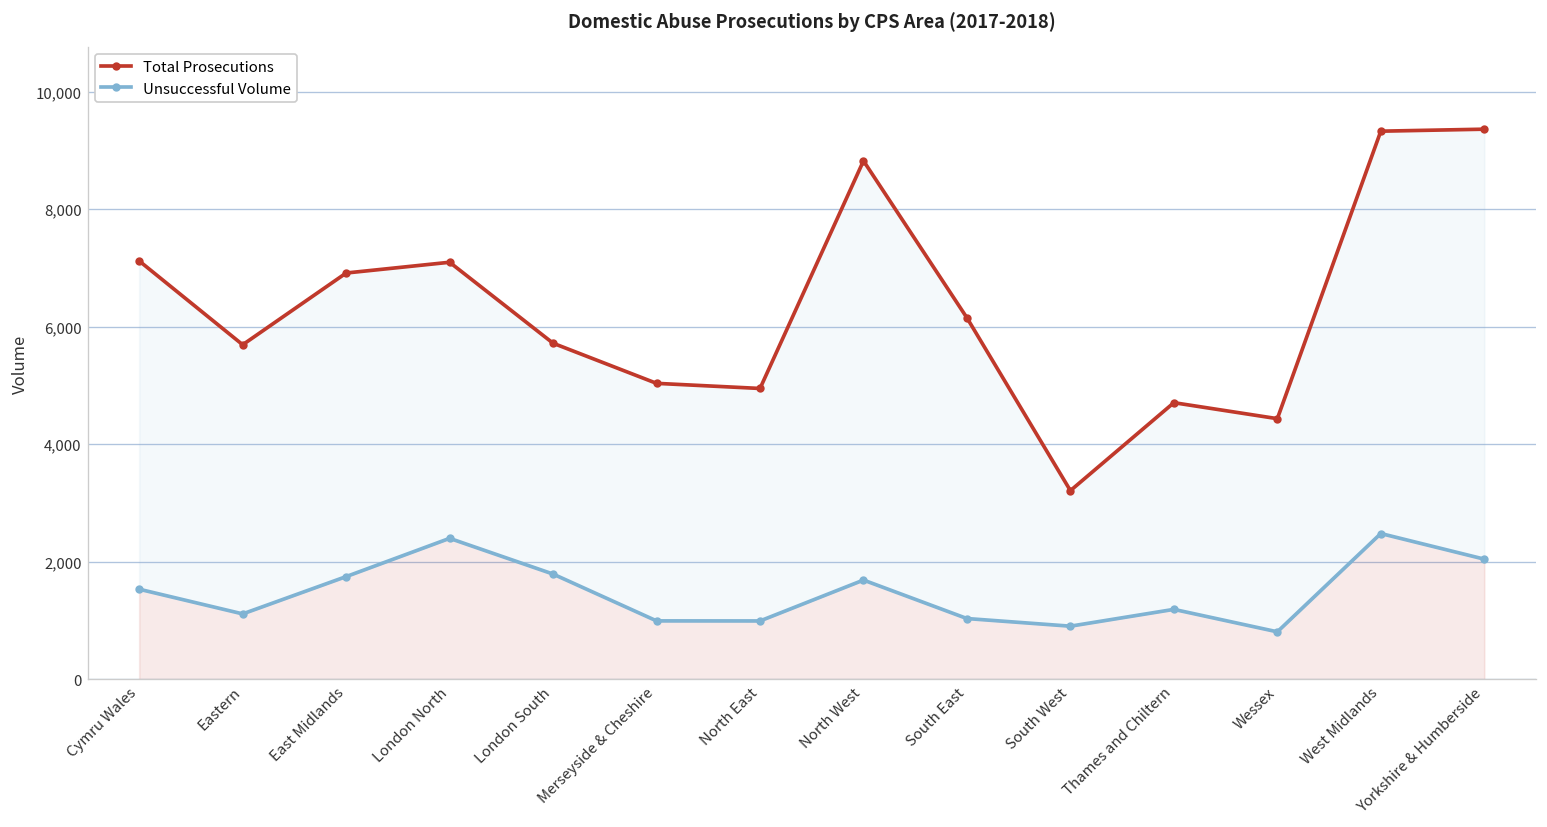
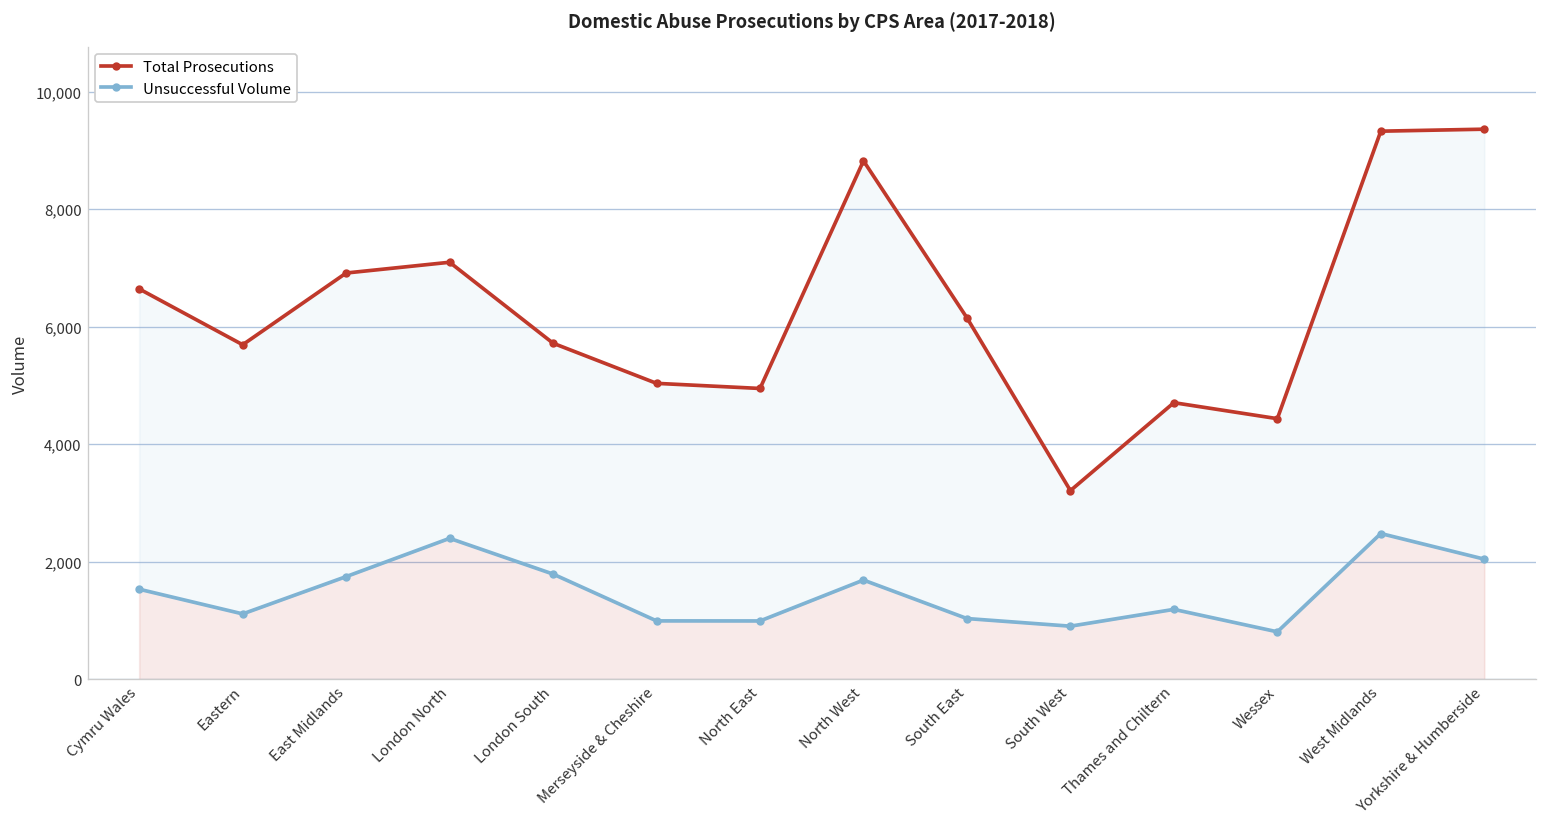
  {
    "Total Prosecutions": {
-     "Cymru Wales": "7,100",
+     "Cymru Wales": "6,600",
      "Eastern": "5,700",
      "East Midlands": "6,900",
      "London North": "7,100",
      "London South": "5,700",
      "Merseyside & Cheshire": "5,000",
      "North East": "4,900",
      "North West": "8,800",
      "South East": "6,200",
      "South West": "3,200",
      "Thames and Chiltern": "4,700",
      "Wessex": "4,400",
      "West Midlands": "9,300",
      "Yorkshire & Humberside": "9,400"
    },
    "Unsuccessful Volume": {
      "Cymru Wales": "1,500",
      "Eastern": "1,100",
      "East Midlands": "1,700",
      "London North": "2,400",
      "London South": "1,800",
      "Merseyside & Cheshire": "1,000",
      "North East": "1,000",
      "North West": "1,700",
      "South East": "1,000",
      "South West": "900",
      "Thames and Chiltern": "1,200",
      "Wessex": "800",
      "West Midlands": "2,500",
      "Yorkshire & Humberside": "2,000"
    }
  }
